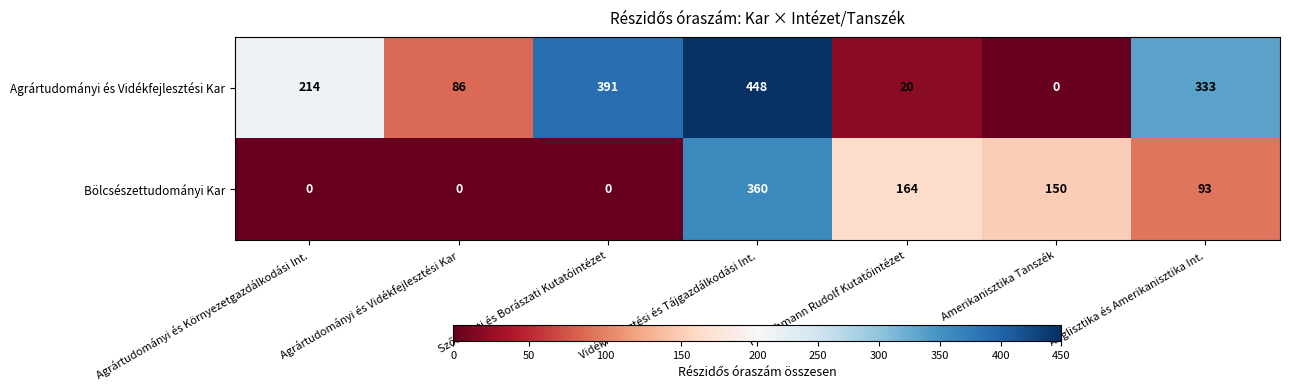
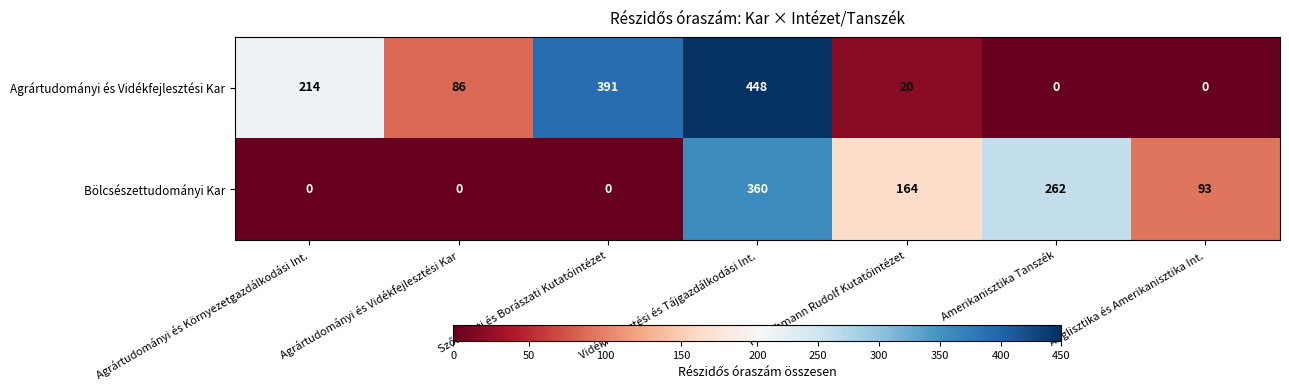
  {
    "Agrártudományi és Vidékfejlesztési Kar": {
      "Agrártudományi és Környezetgazdálkodási Int.": 214,
      "Agrártudományi és Vidékfejlesztési Kar": 86,
      "Szőlészeti és Borászati Kutatóintézet": 391,
      "Vidékfejlesztési és Tájgazdálkodási Int.": 448,
      "Fleischmann Rudolf Kutatóintézet": 20,
      "Amerikanisztika Tanszék": 0,
-     "Anglisztika és Amerikanisztika Int.": 333
+     "Anglisztika és Amerikanisztika Int.": 0
    },
    "Bölcsészettudományi Kar": {
      "Agrártudományi és Környezetgazdálkodási Int.": 0,
      "Agrártudományi és Vidékfejlesztési Kar": 0,
      "Szőlészeti és Borászati Kutatóintézet": 0,
      "Vidékfejlesztési és Tájgazdálkodási Int.": 360,
      "Fleischmann Rudolf Kutatóintézet": 164,
-     "Amerikanisztika Tanszék": 150,
+     "Amerikanisztika Tanszék": 262,
      "Anglisztika és Amerikanisztika Int.": 93
    }
  }
